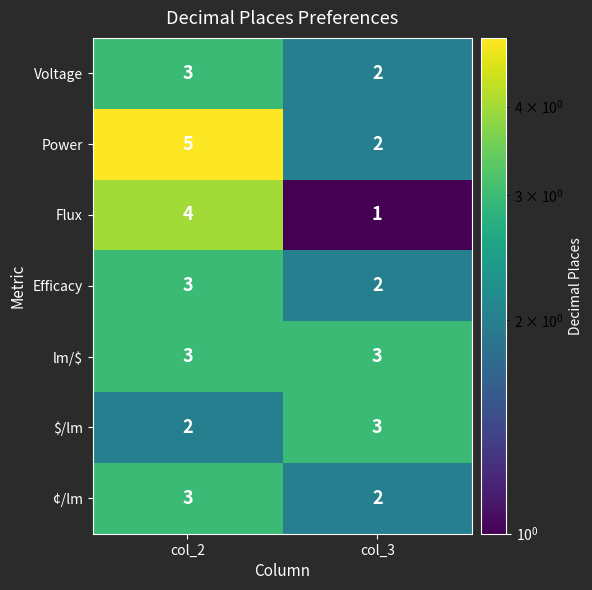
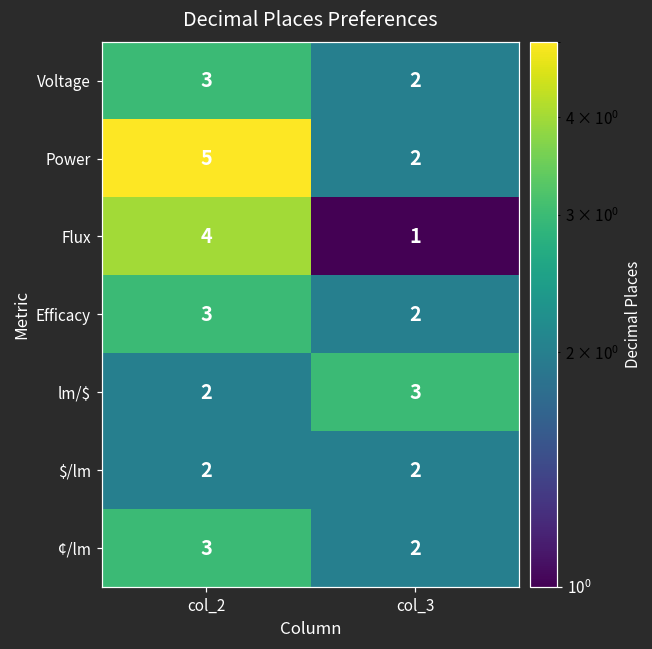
  {
    "Voltage": {
      "col_2": 3,
      "col_3": 2
    },
    "Power": {
      "col_2": 5,
      "col_3": 2
    },
    "Flux": {
      "col_2": 4,
      "col_3": 1
    },
    "Efficacy": {
      "col_2": 3,
      "col_3": 2
    },
    "lm/$": {
-     "col_2": 3,
+     "col_2": 2,
      "col_3": 3
    },
    "$/lm": {
      "col_2": 2,
-     "col_3": 3
+     "col_3": 2
    },
    "¢/lm": {
      "col_2": 3,
      "col_3": 2
    }
  }
